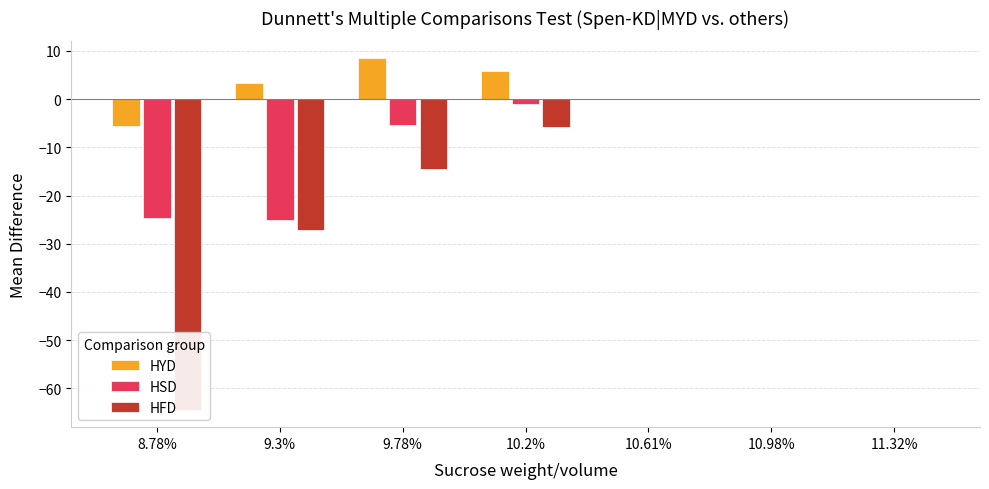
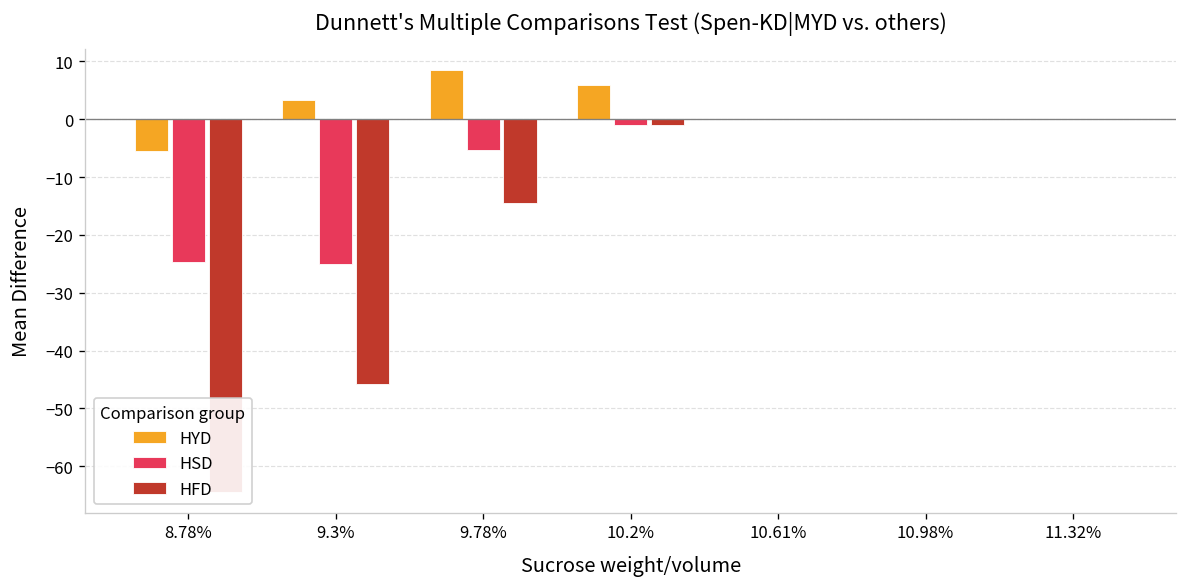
  {
    "HYD": {
      "8.78%": -6,
      "9.3%": 3,
      "9.78%": 8,
      "10.2%": 6,
      "10.61%": 0,
      "10.98%": 0,
      "11.32%": 0
    },
    "HSD": {
      "8.78%": -25,
      "9.3%": -25,
      "9.78%": -5,
      "10.2%": -1,
      "10.61%": 0,
      "10.98%": 0,
      "11.32%": 0
    },
    "HFD": {
-     "9.3%": -27,
+     "9.3%": -46,
      "9.78%": -14,
-     "10.2%": -6,
+     "10.2%": -1,
      "10.61%": 0,
      "10.98%": 0,
      "11.32%": 0
    }
  }
